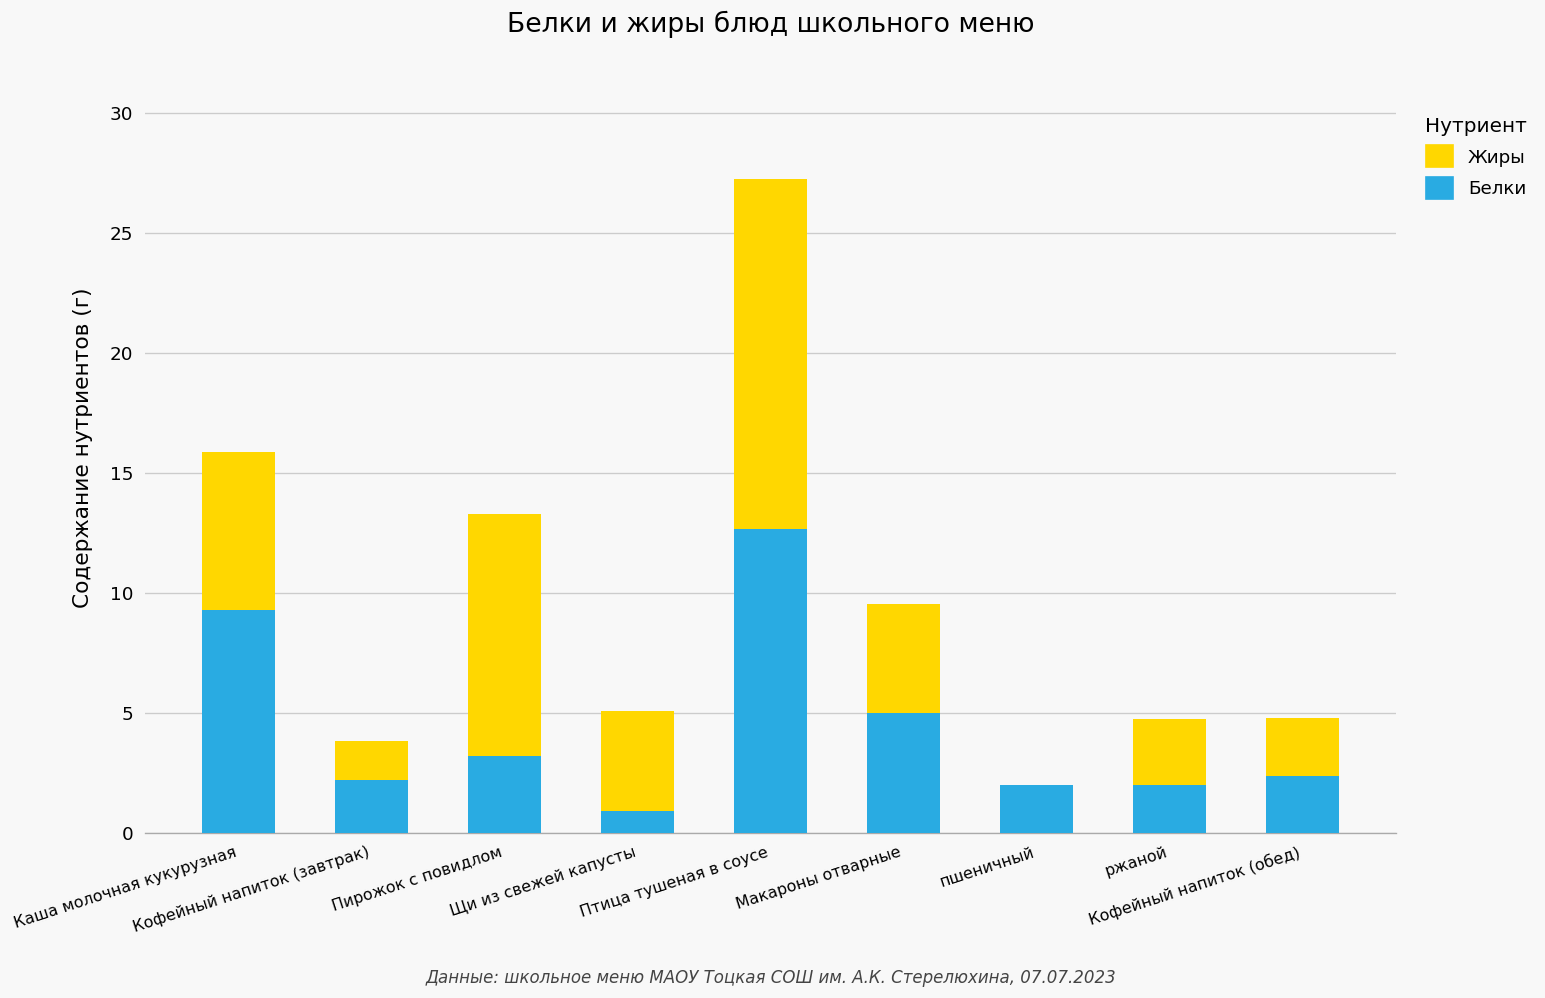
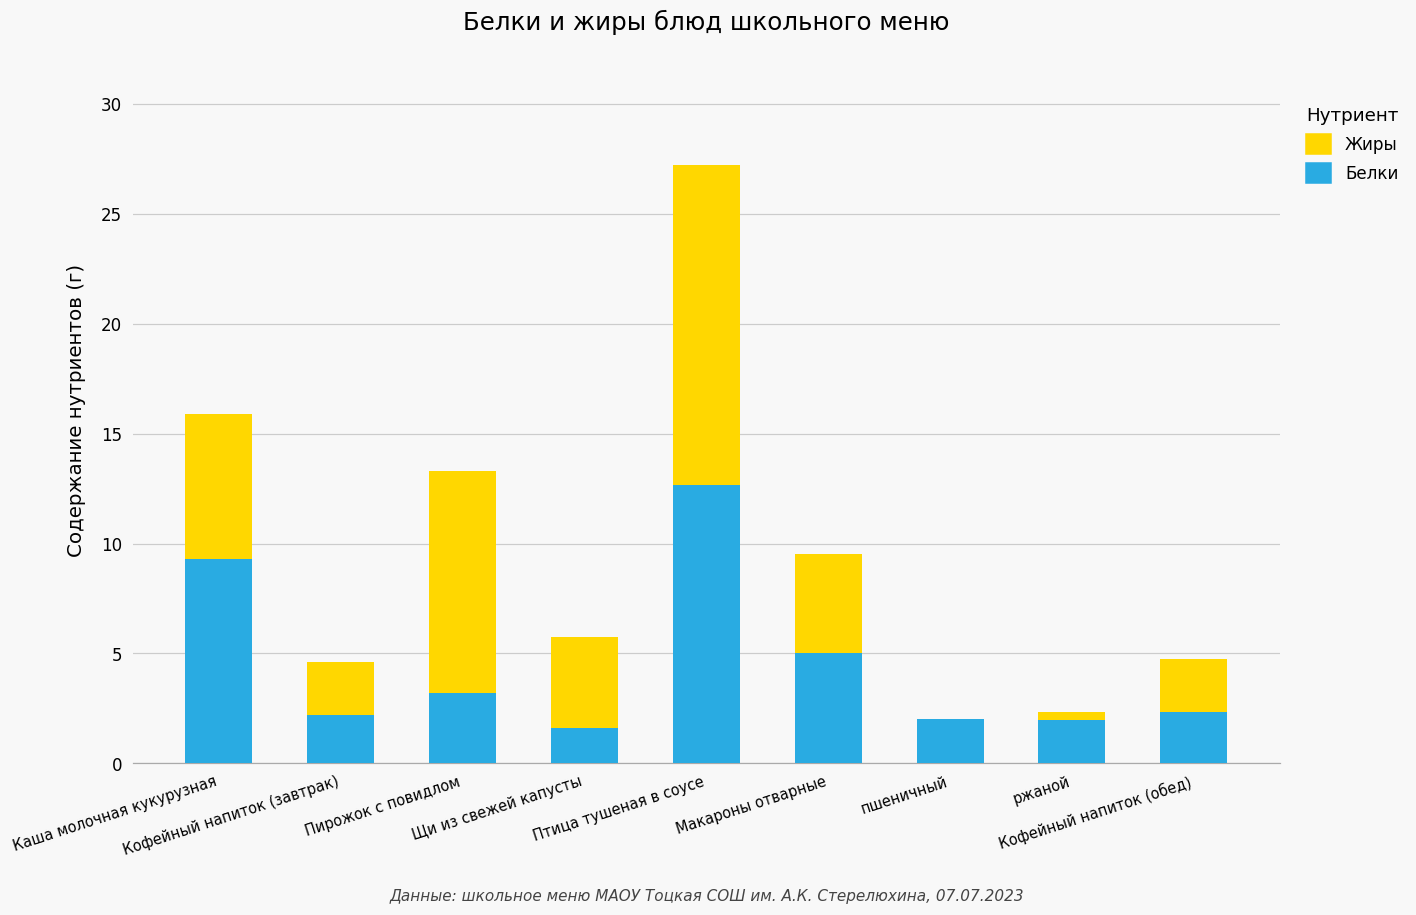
  {
    "Белки": {
      "Каша молочная кукурузная": 9.3,
      "Кофейный напиток (завтрак)": 2.2,
      "Пирожок с повидлом": 3.2,
-     "Щи из свежей капусты": 0.9,
+     "Щи из свежей капусты": 1.6,
      "Птица тушеная в соусе": 12.7,
      "Макароны отварные": 5.0,
      "пшеничный": 2.0,
      "ржаной": 2.0,
      "Кофейный напиток (обед)": 2.4
    },
    "Жиры": {
      "Каша молочная кукурузная": 6.6,
-     "Кофейный напиток (завтрак)": 1.6,
+     "Кофейный напиток (завтрак)": 2.4,
      "Пирожок с повидлом": 10.1,
      "Щи из свежей капусты": 4.2,
      "Птица тушеная в соусе": 14.6,
      "Макароны отварные": 4.5,
      "пшеничный": 0.0,
-     "ржаной": 2.8,
+     "ржаной": 0.4,
      "Кофейный напиток (обед)": 2.4
    }
  }
